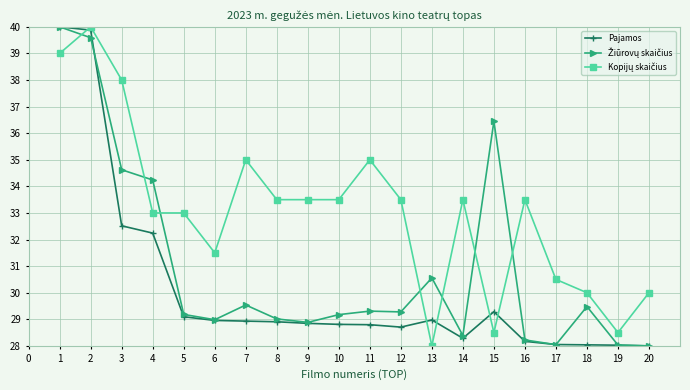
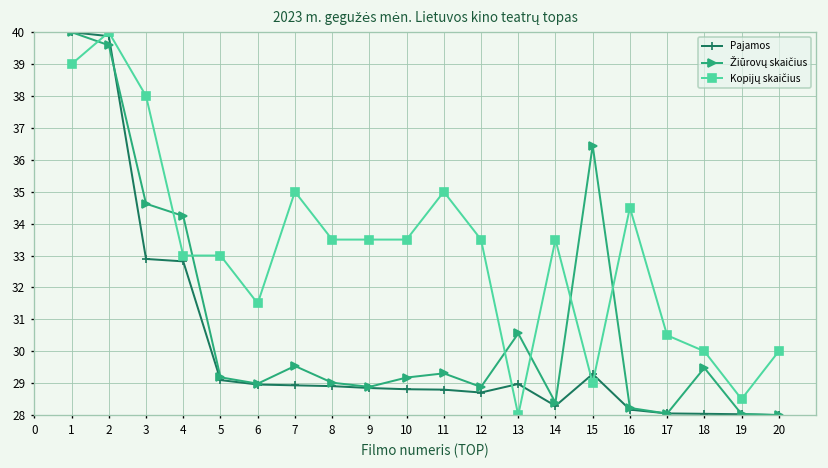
  {
    "Pajamos": {
      "2": 39.9,
-     "3": 32.5,
-     "4": 32.2,
+     "3": 32.9,
+     "4": 32.8,
      "7": 28.9,
      "8": 28.9,
      "10": 28.8,
      "11": 28.8,
      "12": 28.7,
      "13": 29.0,
      "14": 28.3,
      "15": 29.3,
      "18": 28.0
    },
    "Žiūrovų skaičius": {
      "2": 39.6,
      "3": 34.6,
      "4": 34.2,
      "7": 29.5,
      "8": 29.0,
      "10": 29.2,
      "11": 29.3,
-     "12": 29.3,
+     "12": 28.9,
      "13": 30.6,
      "14": 28.4,
      "15": 36.4,
      "18": 29.5
    },
    "Kopijų skaičius": {
      "1": 39.0,
      "2": 40.0,
      "3": 38.0,
      "4": 33.0,
      "5": 33.0,
      "6": 31.5,
      "7": 35.0,
      "8": 33.5,
      "9": 33.5,
      "10": 33.5,
      "11": 35.0,
      "12": 33.5,
      "13": 28.0,
      "14": 33.5,
-     "15": 28.5,
-     "16": 33.5,
+     "15": 29.0,
+     "16": 34.5,
      "17": 30.5,
      "18": 30.0,
      "19": 28.5,
      "20": 30.0
    }
  }
